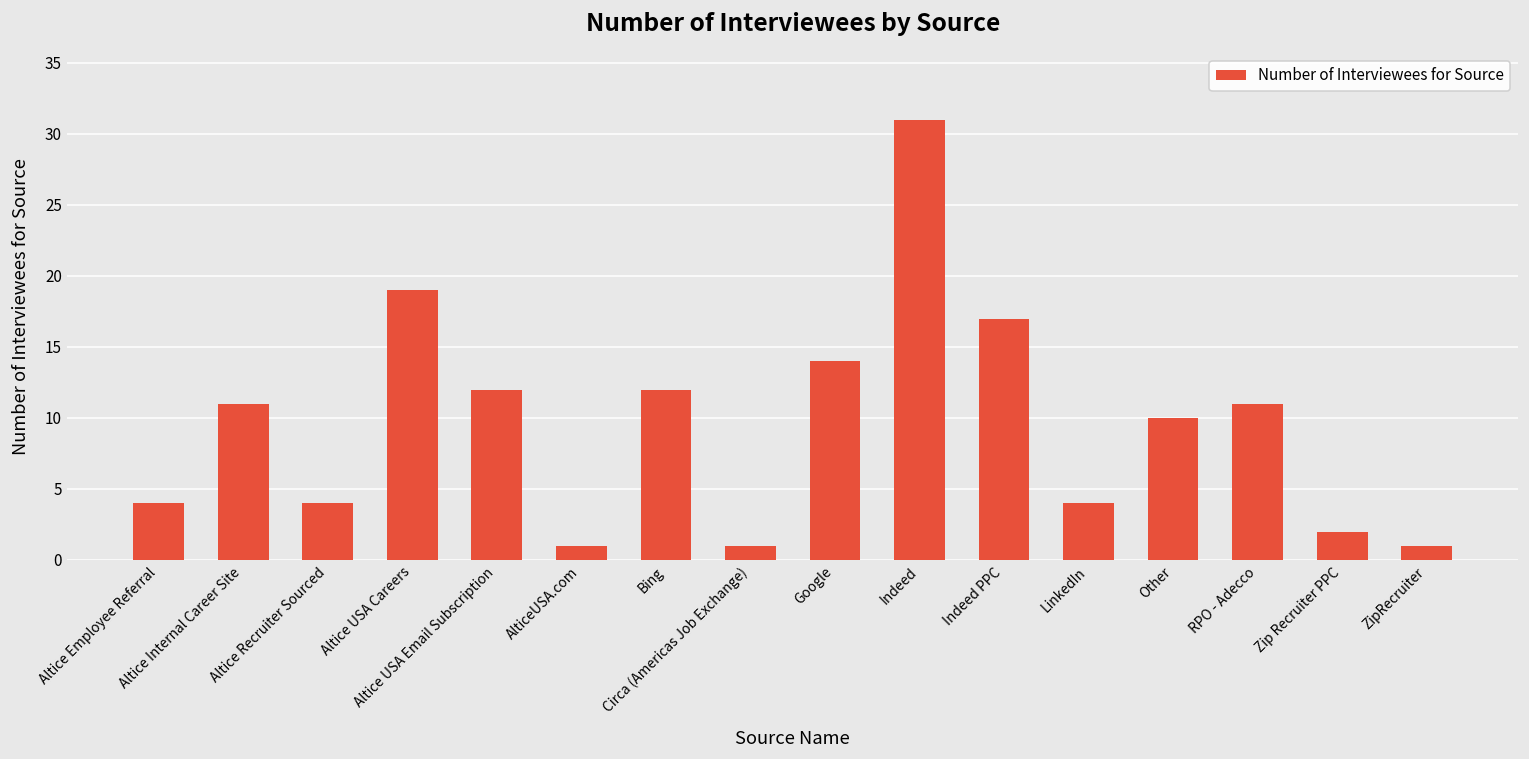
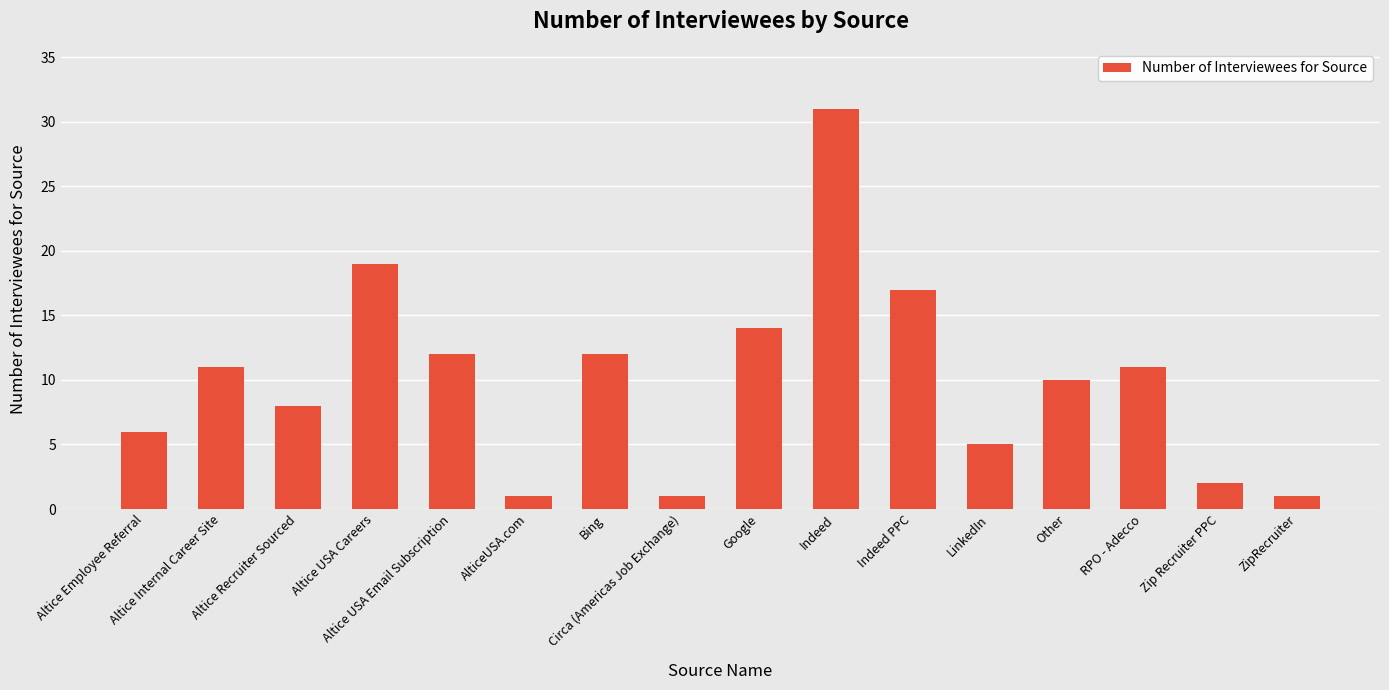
  {
-   "Altice Employee Referral": 4,
+   "Altice Employee Referral": 6,
    "Altice Internal Career Site": 11,
-   "Altice Recruiter Sourced": 4,
+   "Altice Recruiter Sourced": 8,
    "Altice USA Careers": 19,
    "Altice USA Email Subscription": 12,
    "AlticeUSA.com": 1,
    "Bing": 12,
    "Circa (Americas Job Exchange)": 1,
    "Google": 14,
    "Indeed": 31,
    "Indeed PPC": 17,
-   "LinkedIn": 4,
+   "LinkedIn": 5,
    "Other": 10,
    "RPO - Adecco": 11,
    "Zip Recruiter PPC": 2,
    "ZipRecruiter": 1
  }
